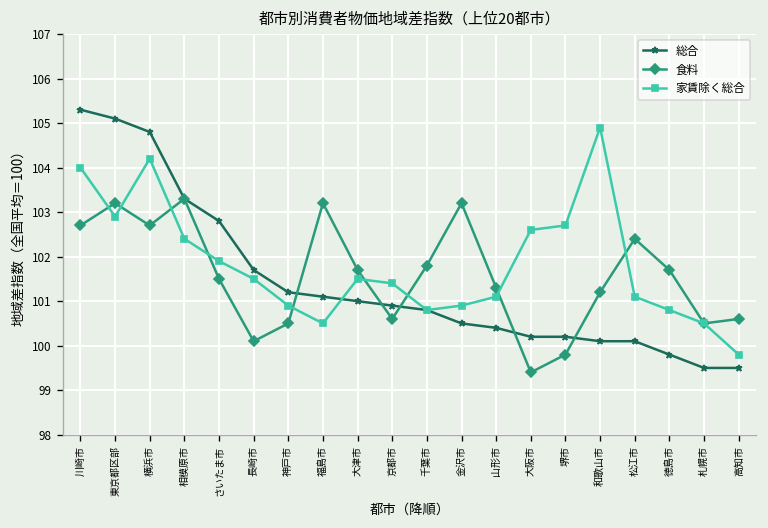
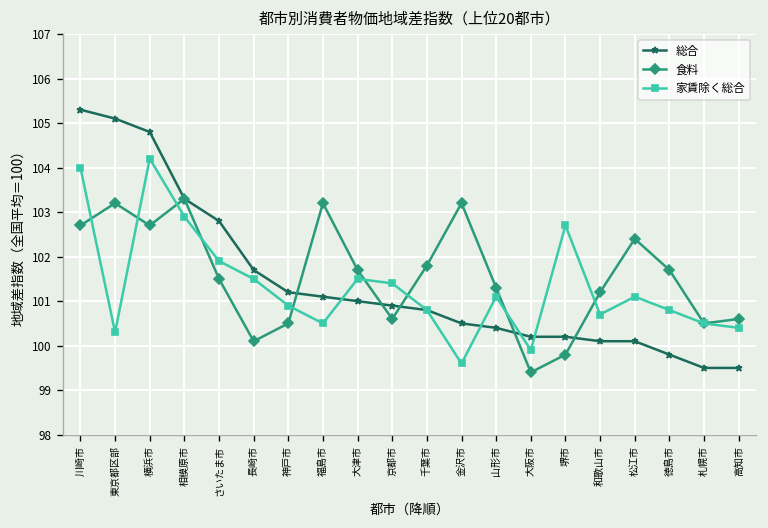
  {
    "家賃除く総合": {
      "川崎市": 104.0,
-     "東京都区部": 102.9,
+     "東京都区部": 100.3,
      "横浜市": 104.2,
-     "相模原市": 102.4,
+     "相模原市": 102.9,
      "さいたま市": 101.9,
      "長崎市": 101.5,
      "神戸市": 100.9,
      "福島市": 100.5,
      "大津市": 101.5,
      "京都市": 101.4,
-     "金沢市": 100.9,
+     "金沢市": 99.6,
      "山形市": 101.1,
-     "大阪市": 102.6,
+     "大阪市": 99.9,
      "堺市": 102.7,
-     "和歌山市": 104.9,
+     "和歌山市": 100.7,
      "松江市": 101.1,
      "徳島市": 100.8,
-     "高知市": 99.8
+     "高知市": 100.4
    }
  }
